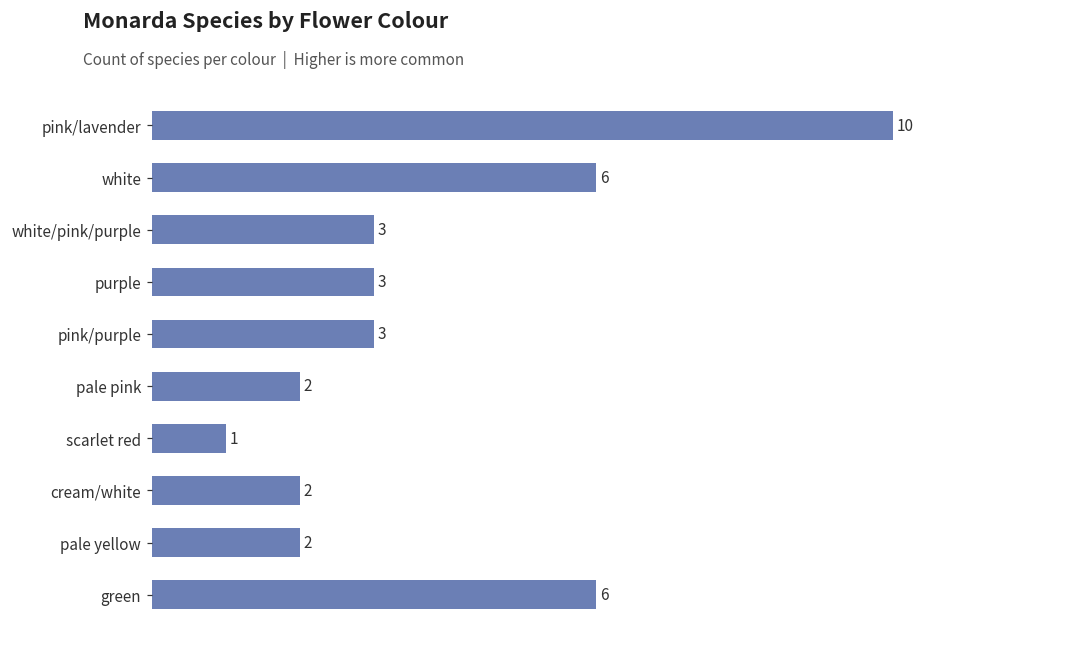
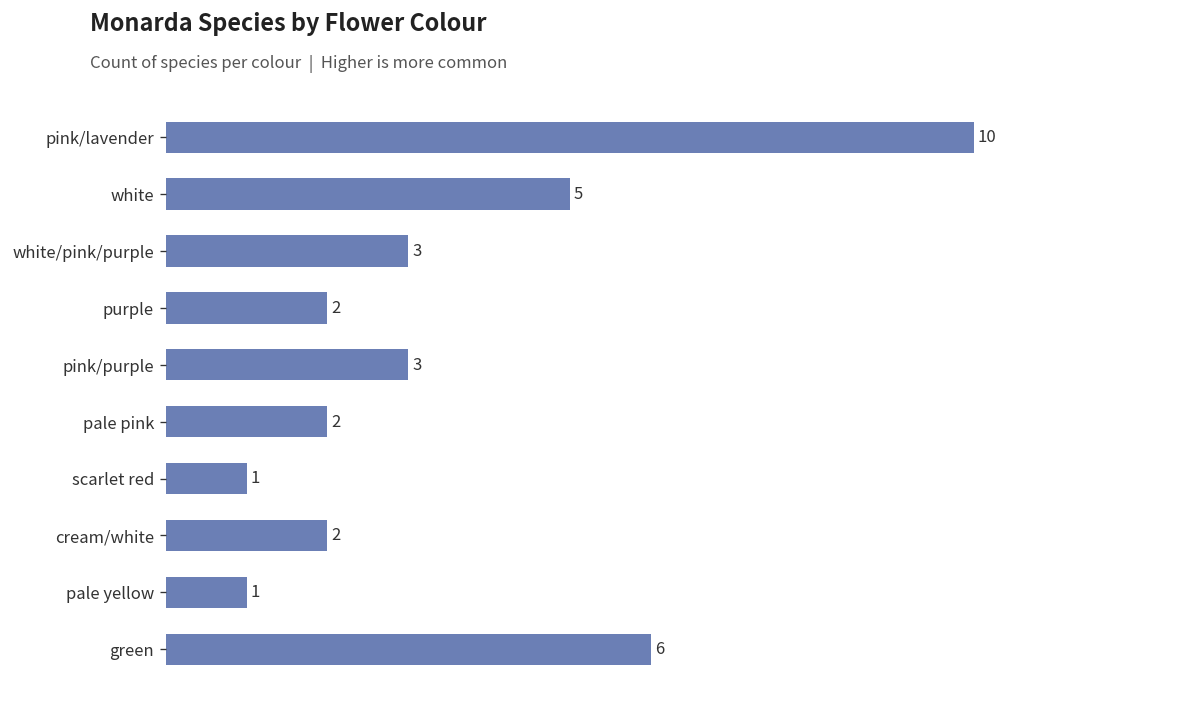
  {
    "pink/lavender": 10,
-   "white": 6,
+   "white": 5,
    "white/pink/purple": 3,
-   "purple": 3,
+   "purple": 2,
    "pink/purple": 3,
    "pale pink": 2,
    "scarlet red": 1,
    "cream/white": 2,
-   "pale yellow": 2,
+   "pale yellow": 1,
    "green": 6
  }
